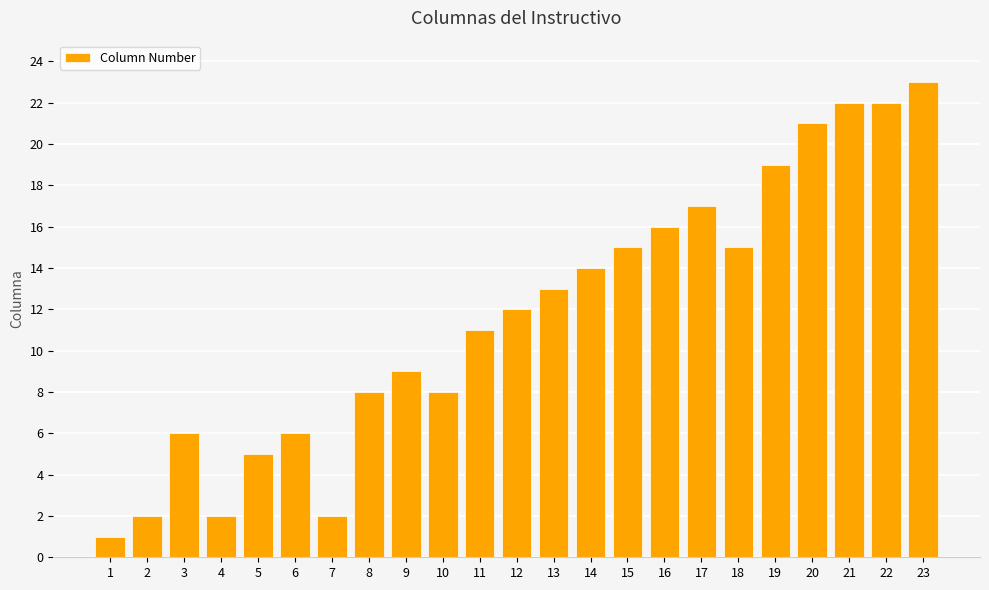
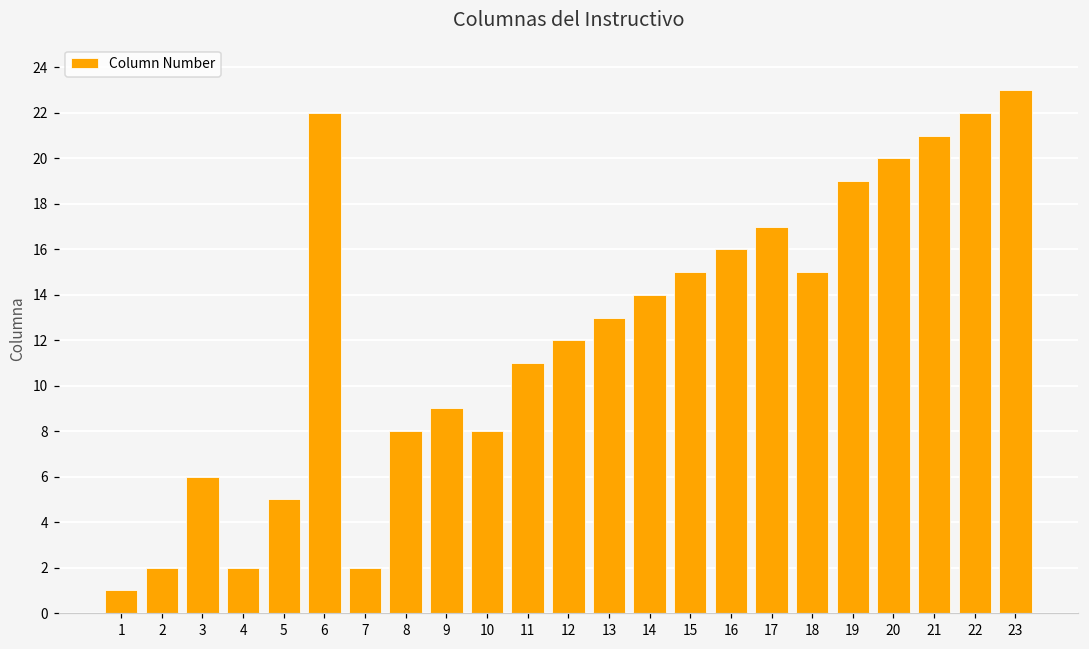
  {
    "1": 1,
    "2": 2,
    "3": 6,
    "4": 2,
    "5": 5,
-   "6": 6,
+   "6": 22,
    "7": 2,
    "8": 8,
    "9": 9,
    "10": 8,
    "11": 11,
    "12": 12,
    "13": 13,
    "14": 14,
    "15": 15,
    "16": 16,
    "17": 17,
    "18": 15,
    "19": 19,
-   "20": 21,
-   "21": 22,
+   "20": 20,
+   "21": 21,
    "22": 22,
    "23": 23
  }
